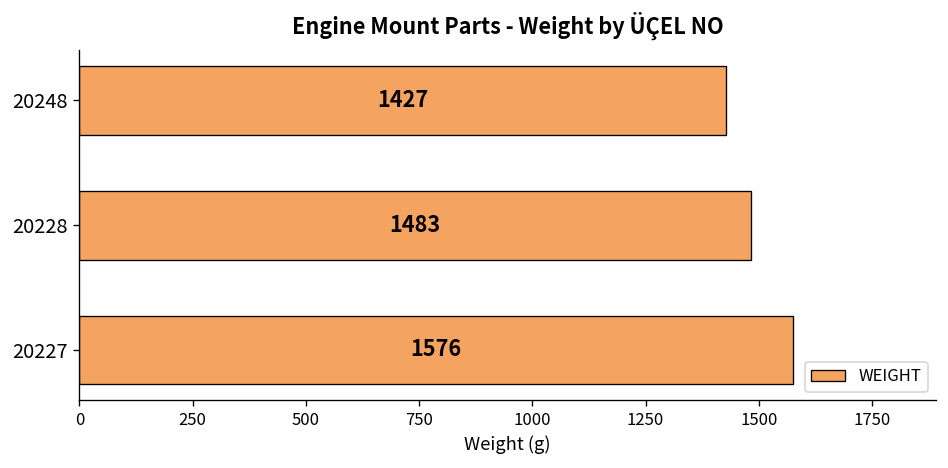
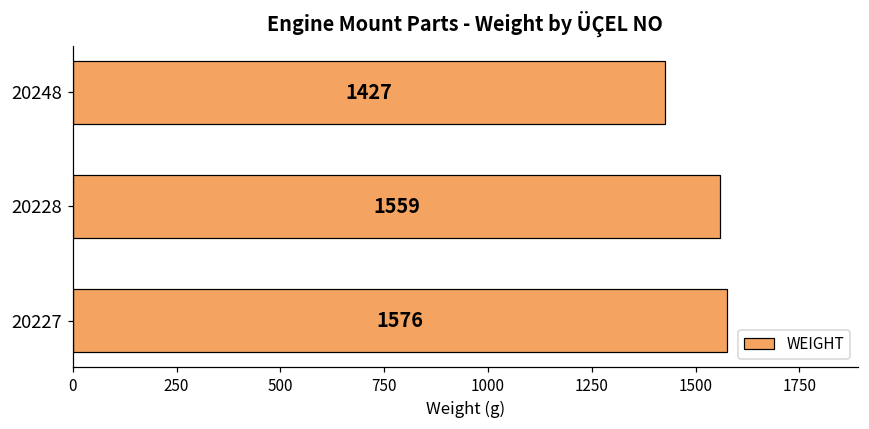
  {
    "20248": 1427,
-   "20228": 1483,
+   "20228": 1559,
    "20227": 1576
  }
